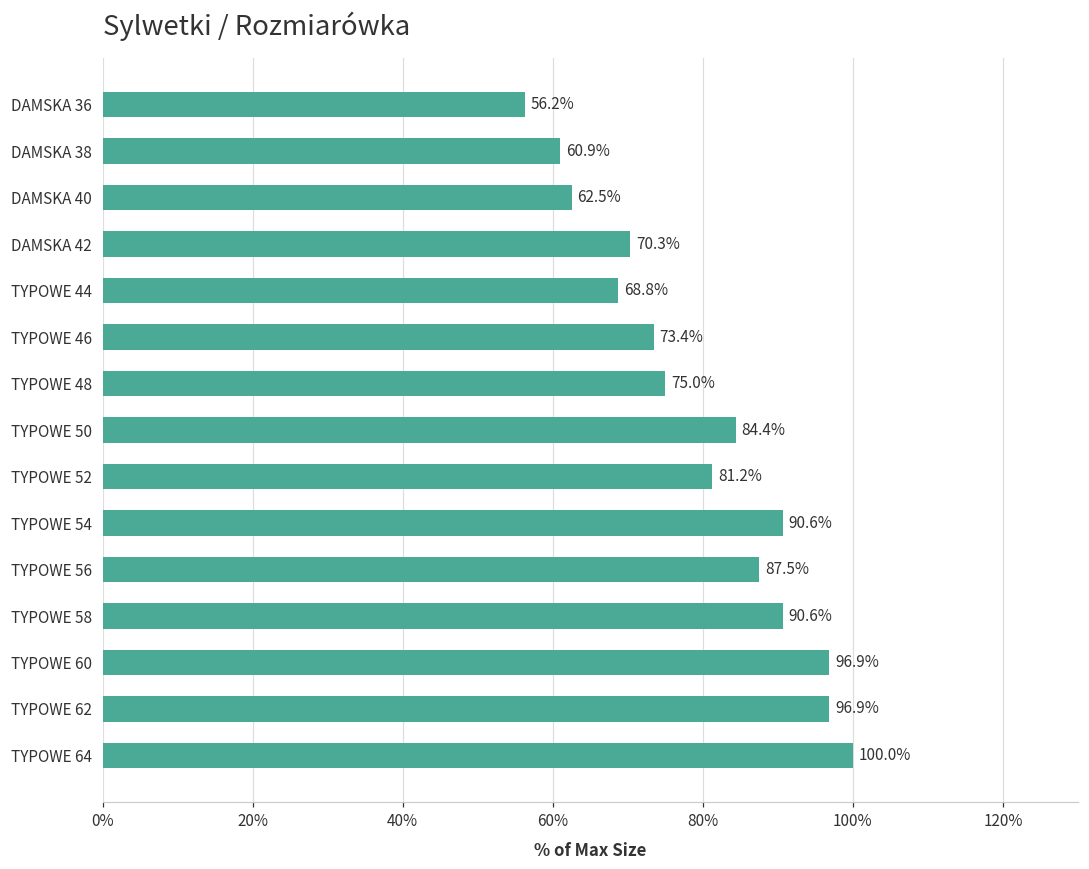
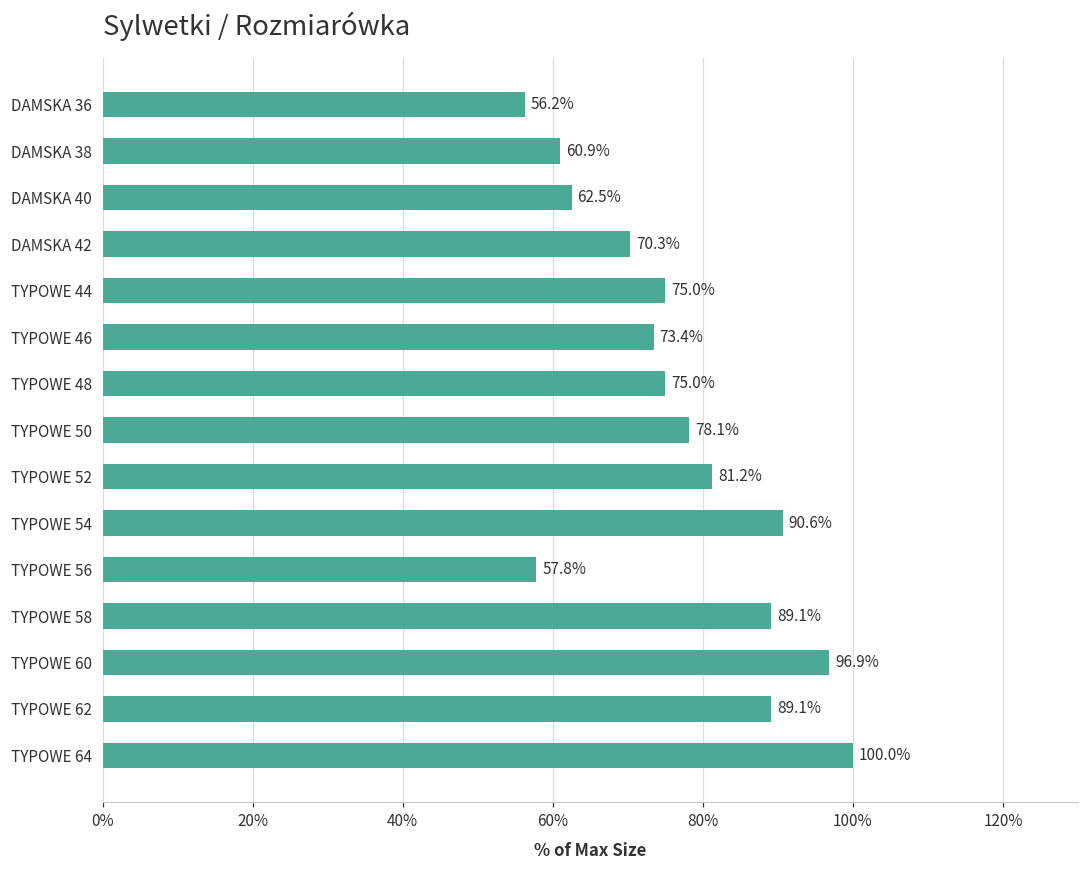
  {
    "DAMSKA 36": "56.2%",
    "DAMSKA 38": "60.9%",
    "DAMSKA 40": "62.5%",
    "DAMSKA 42": "70.3%",
-   "TYPOWE 44": "68.8%",
+   "TYPOWE 44": "75.0%",
    "TYPOWE 46": "73.4%",
    "TYPOWE 48": "75.0%",
-   "TYPOWE 50": "84.4%",
+   "TYPOWE 50": "78.1%",
    "TYPOWE 52": "81.2%",
    "TYPOWE 54": "90.6%",
-   "TYPOWE 56": "87.5%",
-   "TYPOWE 58": "90.6%",
+   "TYPOWE 56": "57.8%",
+   "TYPOWE 58": "89.1%",
    "TYPOWE 60": "96.9%",
-   "TYPOWE 62": "96.9%",
+   "TYPOWE 62": "89.1%",
    "TYPOWE 64": "100.0%"
  }
